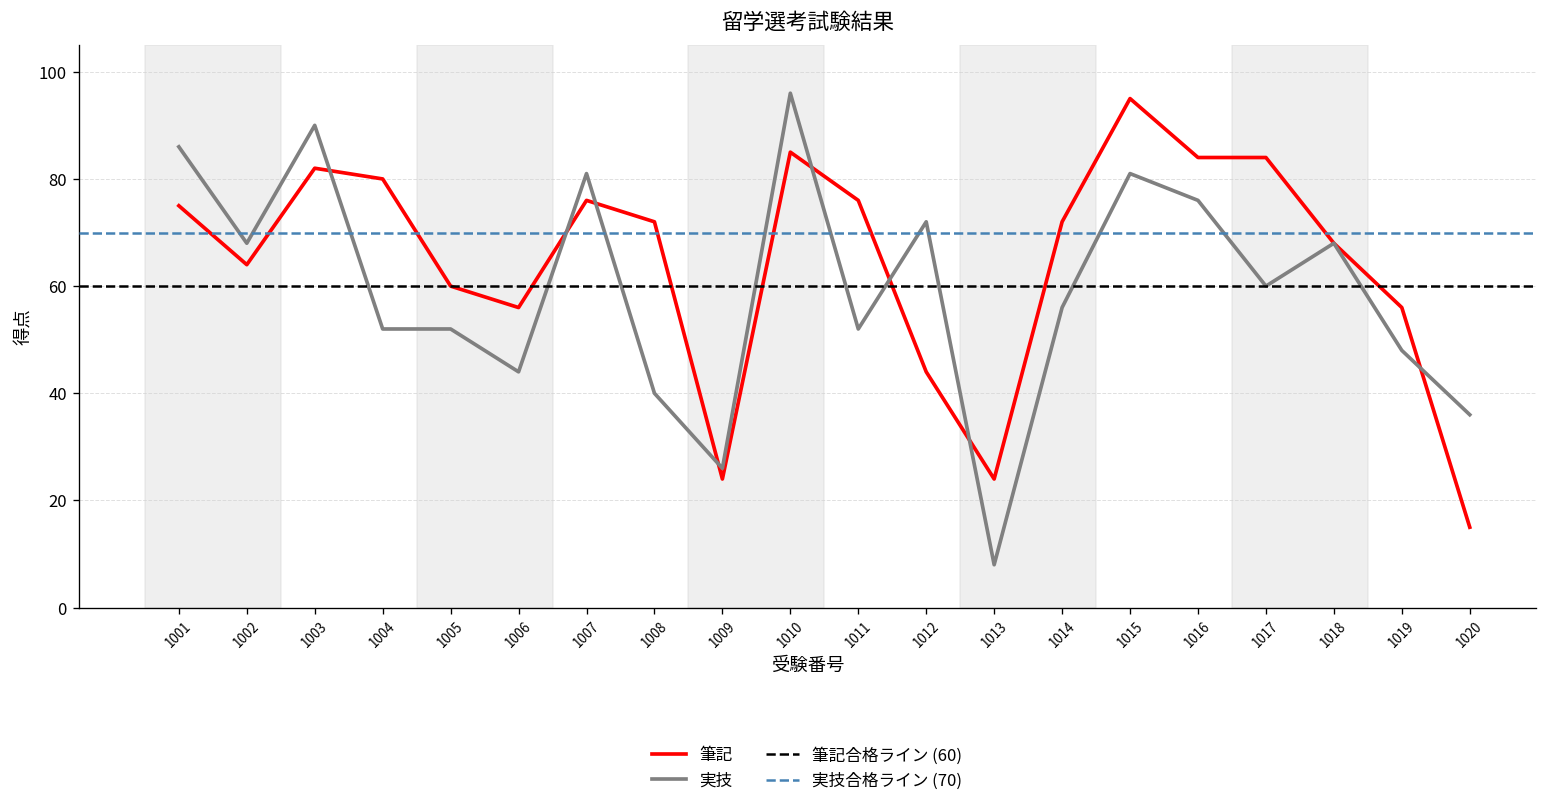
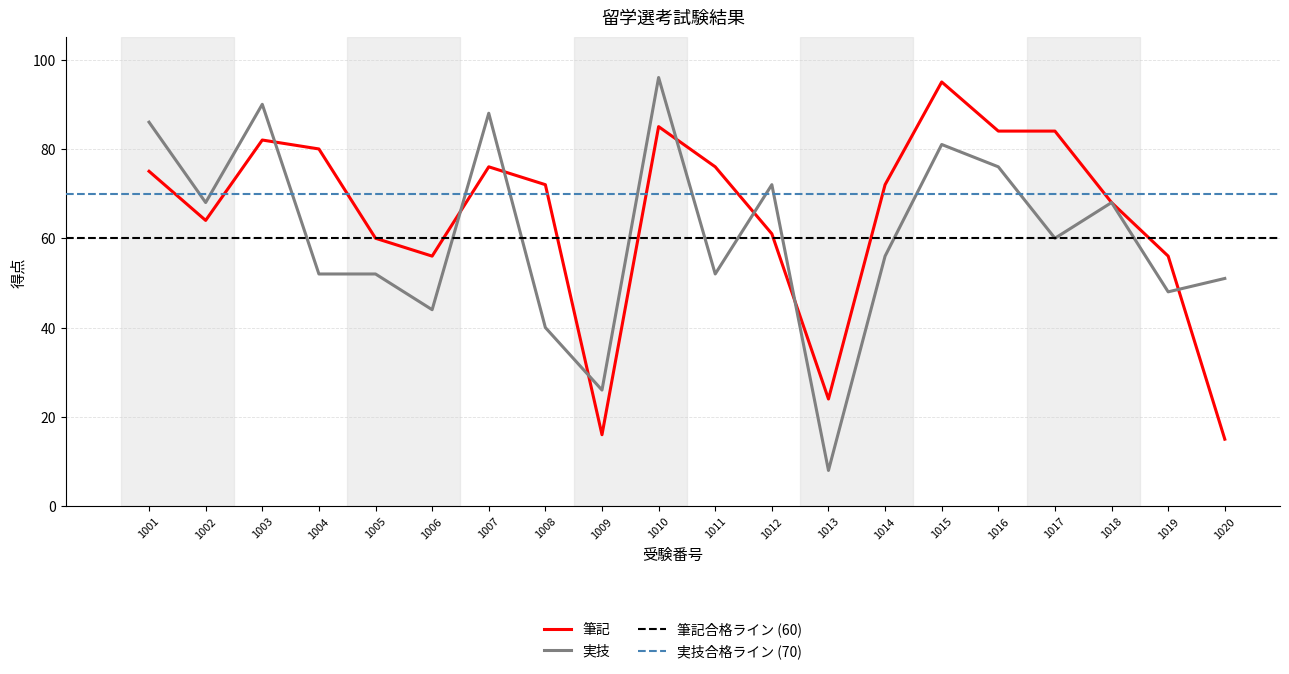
  {
    "筆記": {
      "1001": 75,
      "1002": 64,
      "1003": 82,
      "1004": 80,
      "1005": 60,
      "1006": 56,
      "1007": 76,
      "1008": 72,
-     "1009": 24,
+     "1009": 16,
      "1010": 85,
      "1011": 76,
-     "1012": 44,
+     "1012": 61,
      "1013": 24,
      "1014": 72,
      "1015": 95,
      "1016": 84,
      "1017": 84,
      "1019": 56,
      "1020": 15
    },
    "実技": {
      "1001": 86,
      "1002": 68,
      "1003": 90,
      "1004": 52,
      "1005": 52,
      "1006": 44,
-     "1007": 81,
+     "1007": 88,
      "1008": 40,
      "1009": 26,
      "1010": 96,
      "1011": 52,
      "1012": 72,
      "1013": 8,
      "1014": 56,
      "1015": 81,
      "1016": 76,
      "1017": 60,
      "1019": 48,
-     "1020": 36
+     "1020": 51
    }
  }
